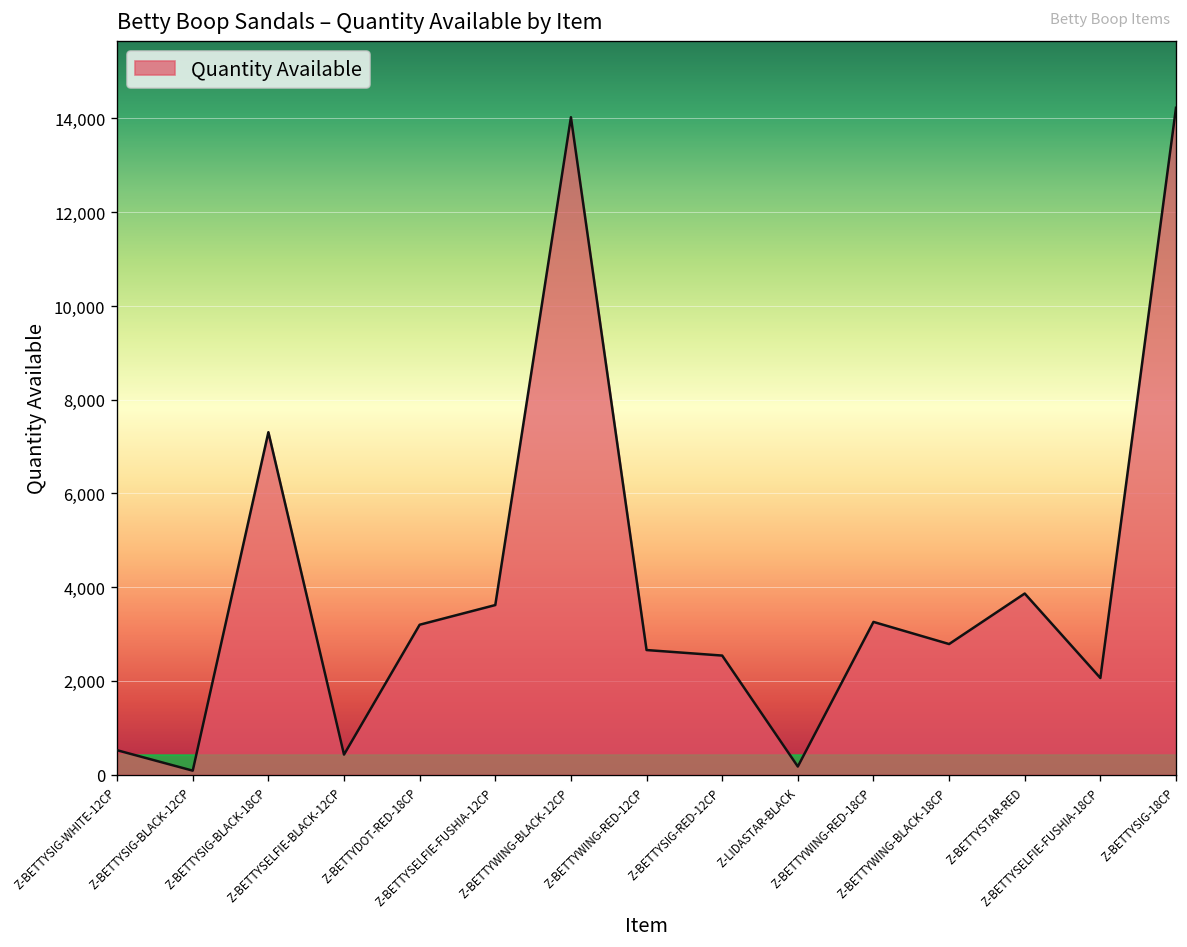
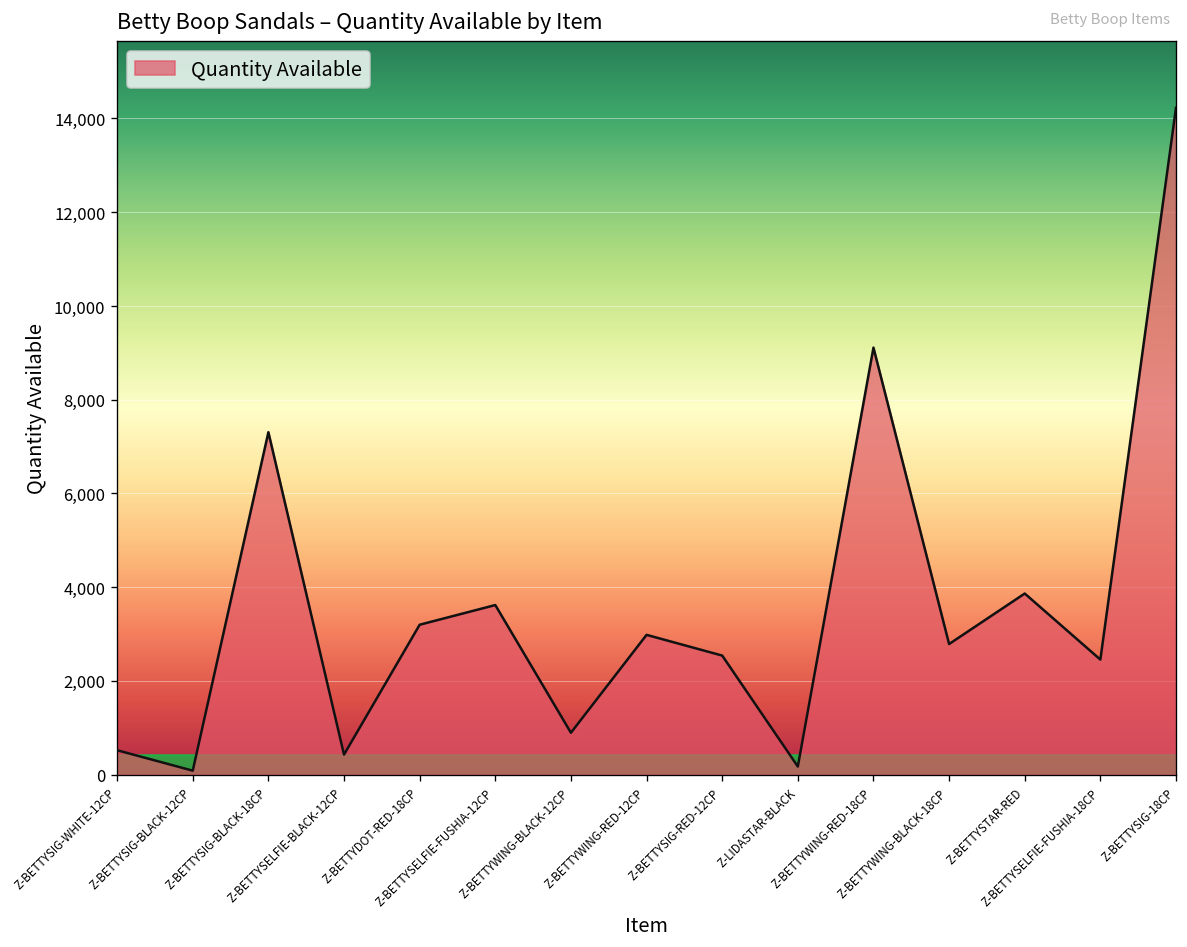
  {
    "Z-BETTYSIG-WHITE-12CP": "500",
    "Z-BETTYSIG-BLACK-18CP": "7,300",
    "Z-BETTYDOT-RED-18CP": "3,200",
    "Z-BETTYSELFIE-FUSHIA-12CP": "3,600",
-   "Z-BETTYWING-BLACK-12CP": "14,000",
-   "Z-BETTYWING-RED-12CP": "2,700",
+   "Z-BETTYWING-BLACK-12CP": "900",
+   "Z-BETTYWING-RED-12CP": "3,000",
    "Z-BETTYSIG-RED-12CP": "2,500",
-   "Z-BETTYWING-RED-18CP": "3,300",
+   "Z-BETTYWING-RED-18CP": "9,100",
    "Z-BETTYWING-BLACK-18CP": "2,800",
    "Z-BETTYSTAR-RED": "3,900",
-   "Z-BETTYSELFIE-FUSHIA-18CP": "2,100",
+   "Z-BETTYSELFIE-FUSHIA-18CP": "2,500",
    "Z-BETTYSIG-18CP": "14,200"
  }
